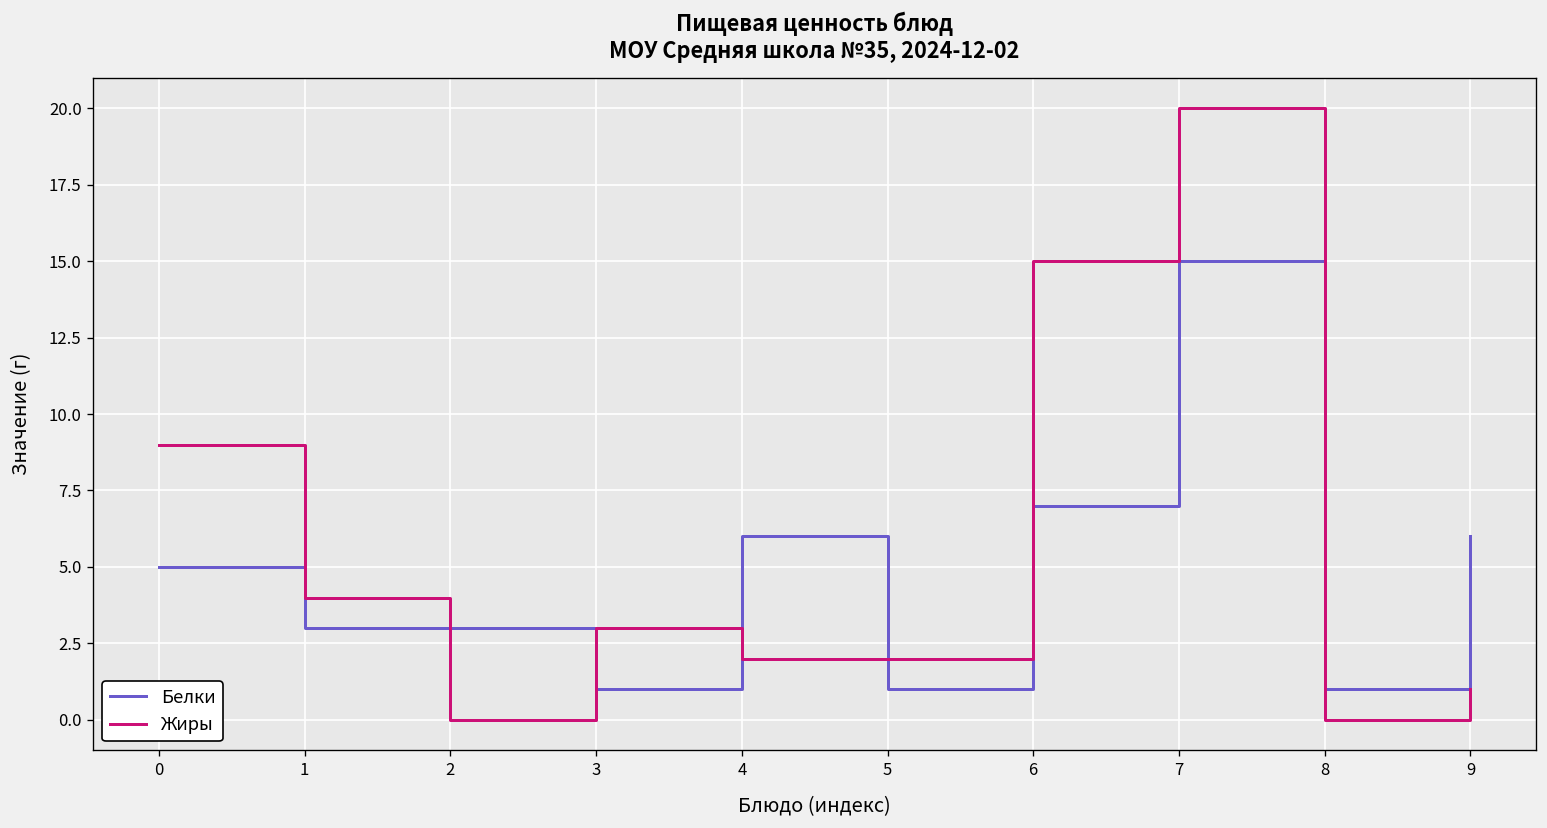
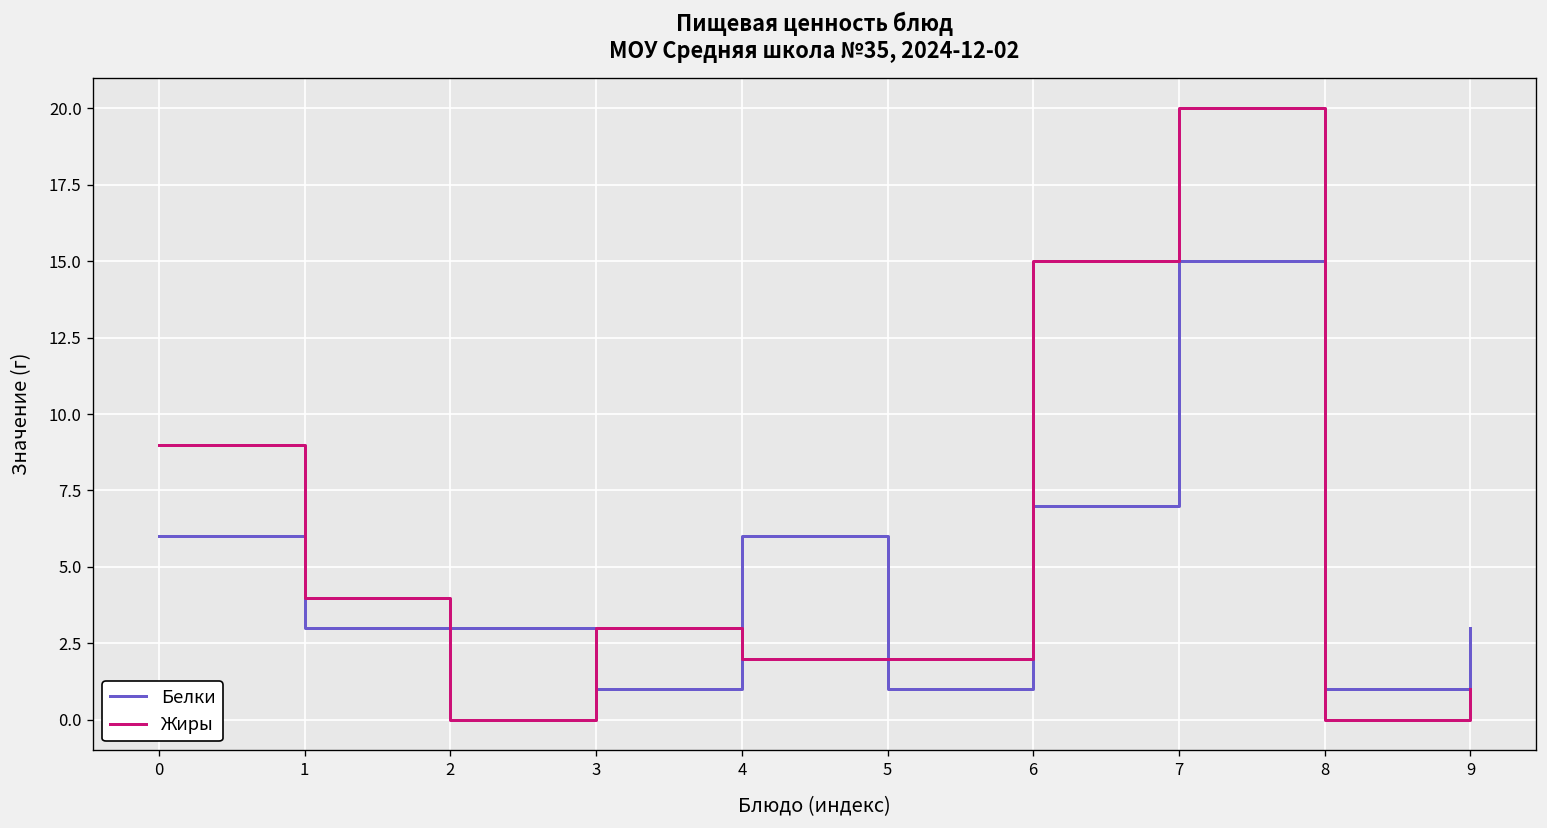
  {
    "Белки": {
-     "0": 5,
+     "0": 6,
      "1": 3,
      "2": 3,
      "3": 1,
      "4": 6,
      "5": 1,
      "6": 7,
      "7": 15,
      "8": 1,
-     "9": 6
+     "9": 3
    },
    "Жиры": {
      "0": 9,
      "1": 4,
      "2": 0,
      "3": 3,
      "4": 2,
      "5": 2,
      "6": 15,
      "7": 20,
      "8": 0,
      "9": 1
    }
  }
